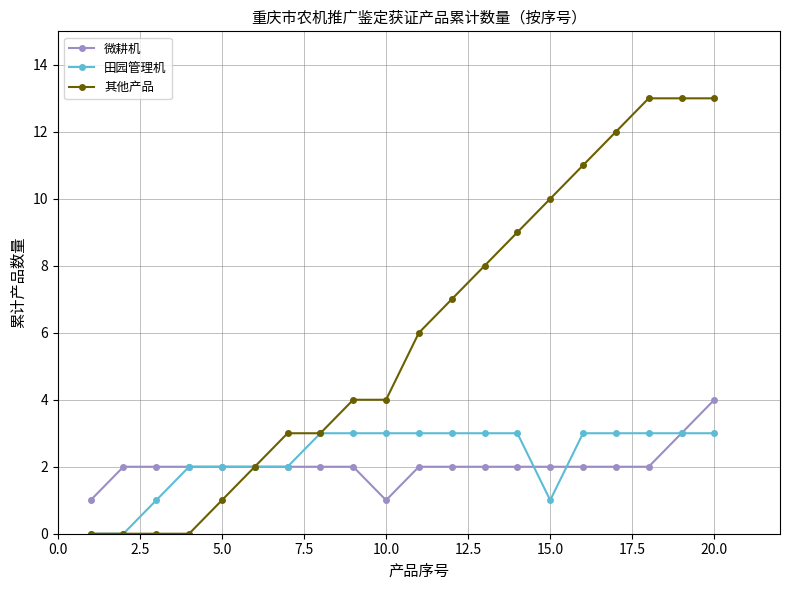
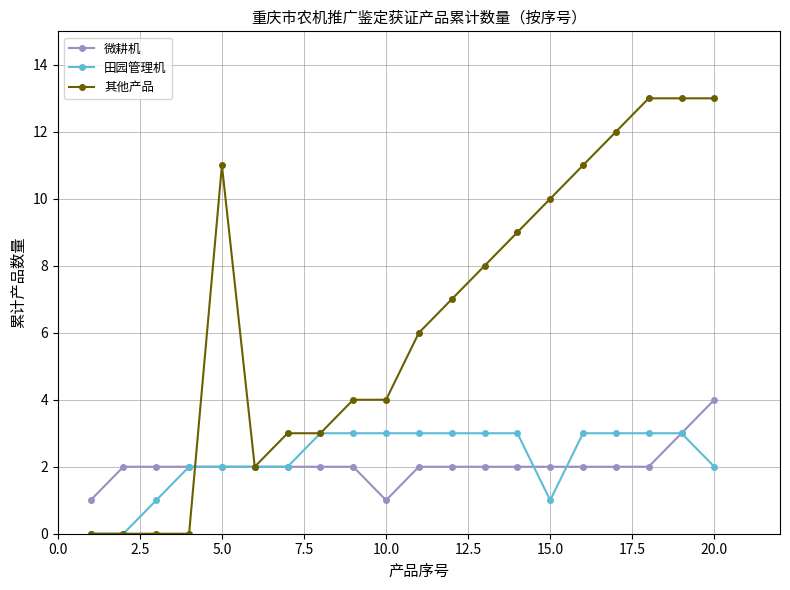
  {
    "微耕机": {
      "10.0": 1,
      "15.0": 2,
      "20.0": 4
    },
    "田园管理机": {
      "10.0": 3,
      "15.0": 1,
-     "20.0": 3
+     "20.0": 2
    },
    "其他产品": {
-     "5.0": 1,
+     "5.0": 11,
      "10.0": 4,
      "15.0": 10,
      "20.0": 13
    }
  }
